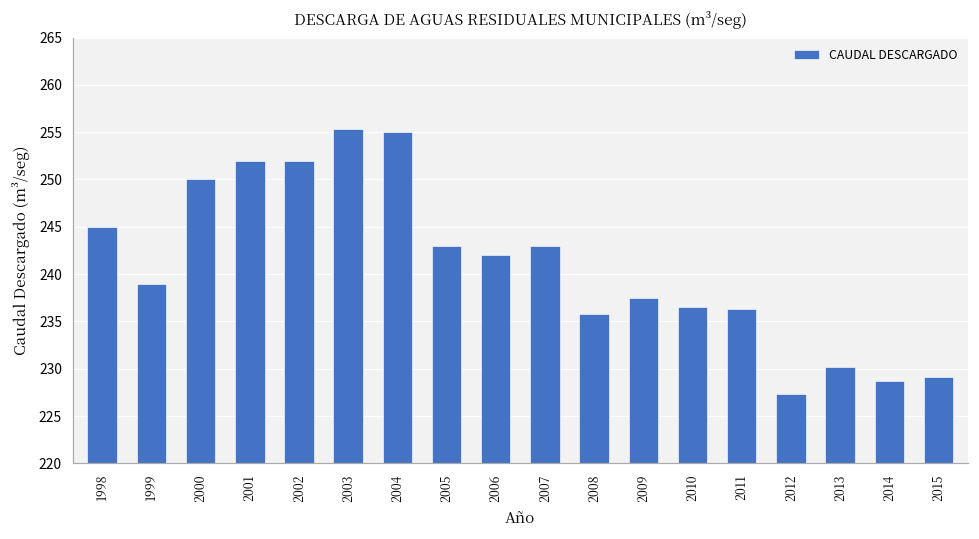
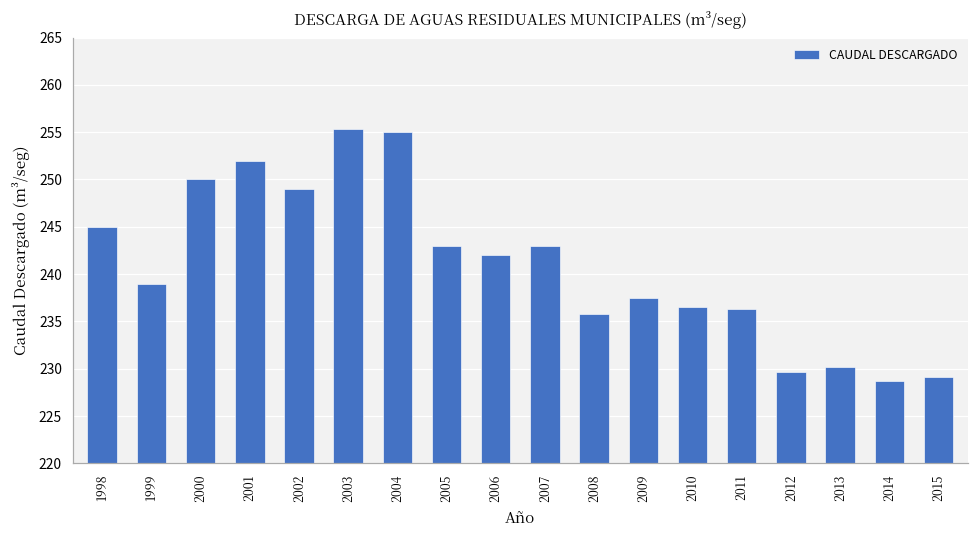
  {
    "1998": 245,
    "1999": 239,
    "2000": 250,
    "2001": 252,
-   "2002": 252,
+   "2002": 249,
    "2003": 255,
    "2004": 255,
    "2005": 243,
    "2006": 242,
    "2007": 243,
    "2008": 236,
    "2009": 237,
    "2010": 237,
    "2011": 236,
-   "2012": 227,
+   "2012": 230,
    "2013": 230,
    "2014": 229,
    "2015": 229
  }
